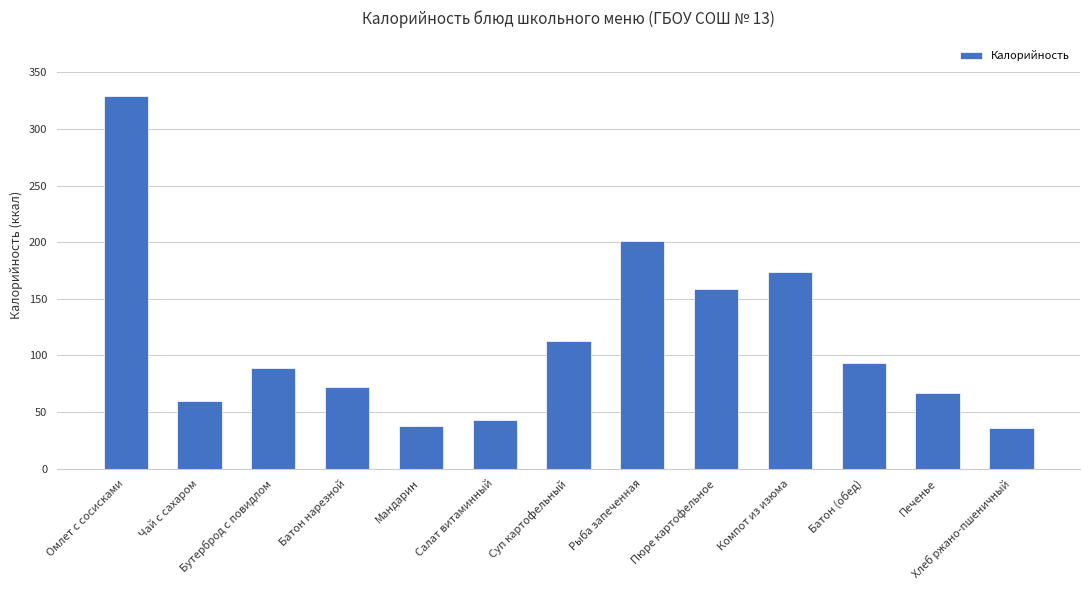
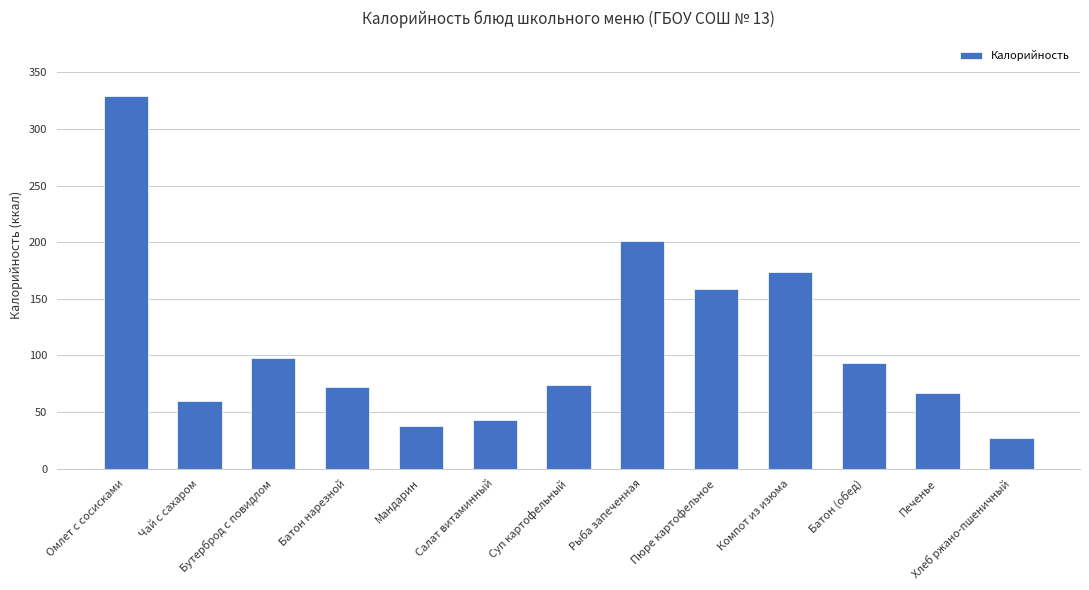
  {
    "Омлет с сосисками": 329,
    "Чай с сахаром": 60,
-   "Бутерброд с повидлом": 89,
+   "Бутерброд с повидлом": 98,
    "Батон нарезной": 72,
    "Мандарин": 38,
    "Салат витаминный": 43,
-   "Суп картофельный": 113,
+   "Суп картофельный": 74,
    "Рыба запеченная": 201,
    "Пюре картофельное": 159,
    "Компот из изюма": 174,
    "Батон (обед)": 93,
    "Печенье": 67,
-   "Хлеб ржано-пшеничный": 36
+   "Хлеб ржано-пшеничный": 27
  }
